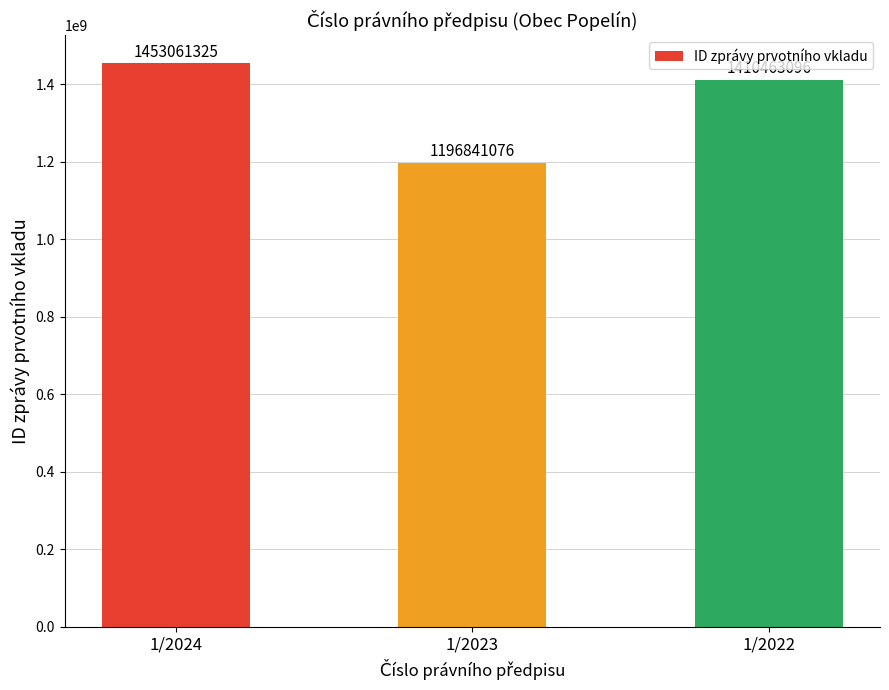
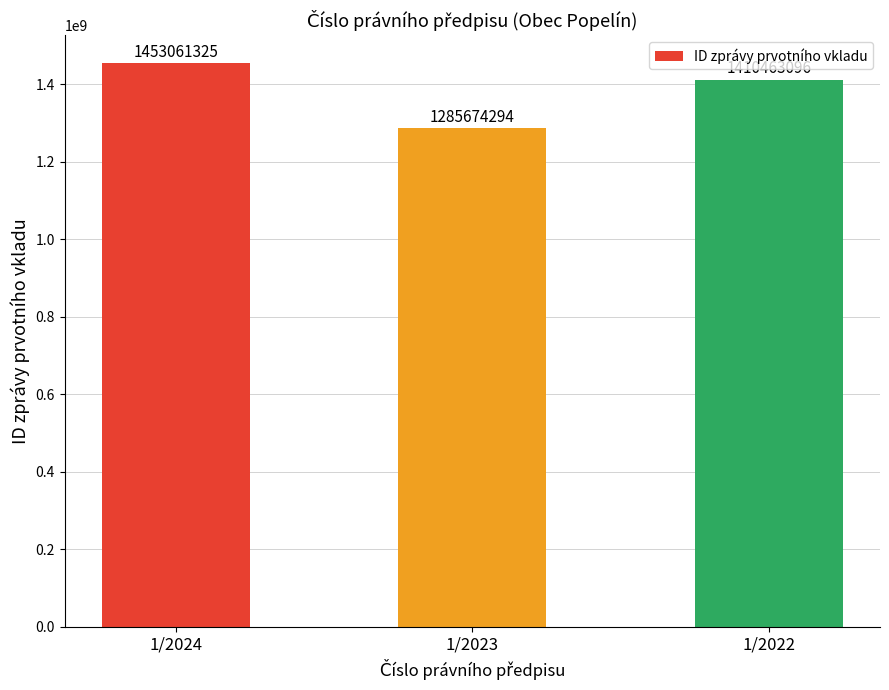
  {
    "1/2024": 1453061325,
-   "1/2023": 1196841076
+   "1/2023": 1285674294
  }
